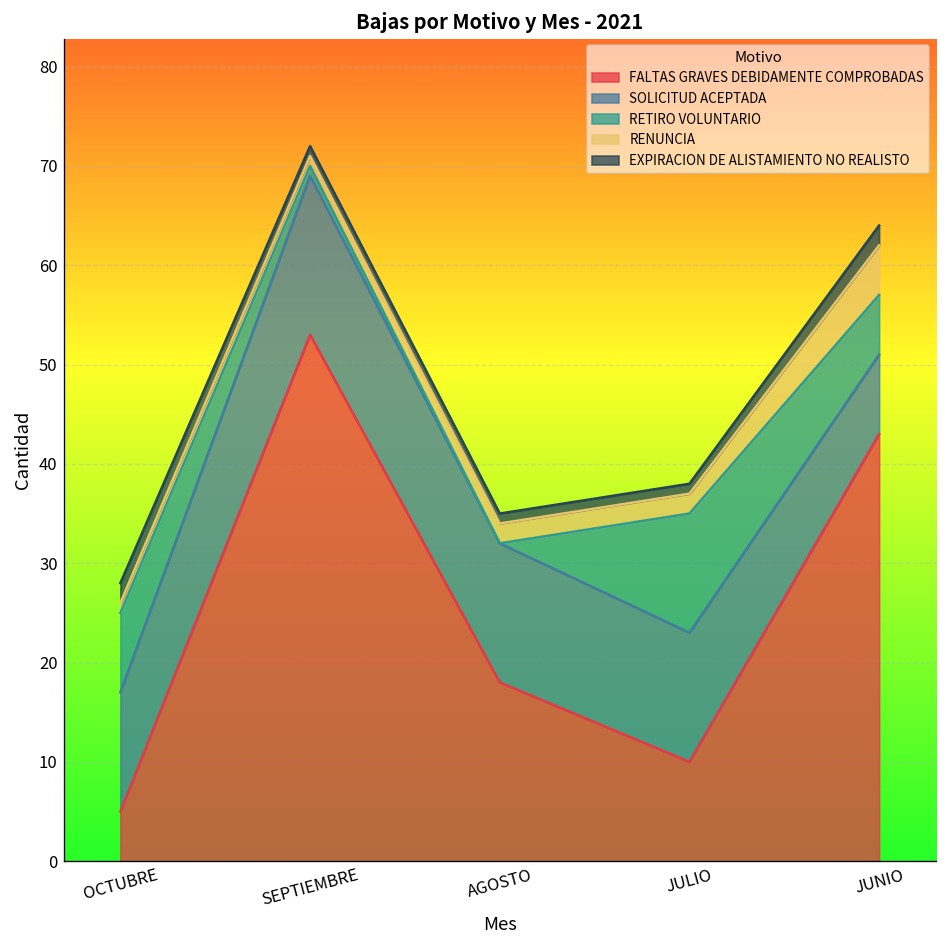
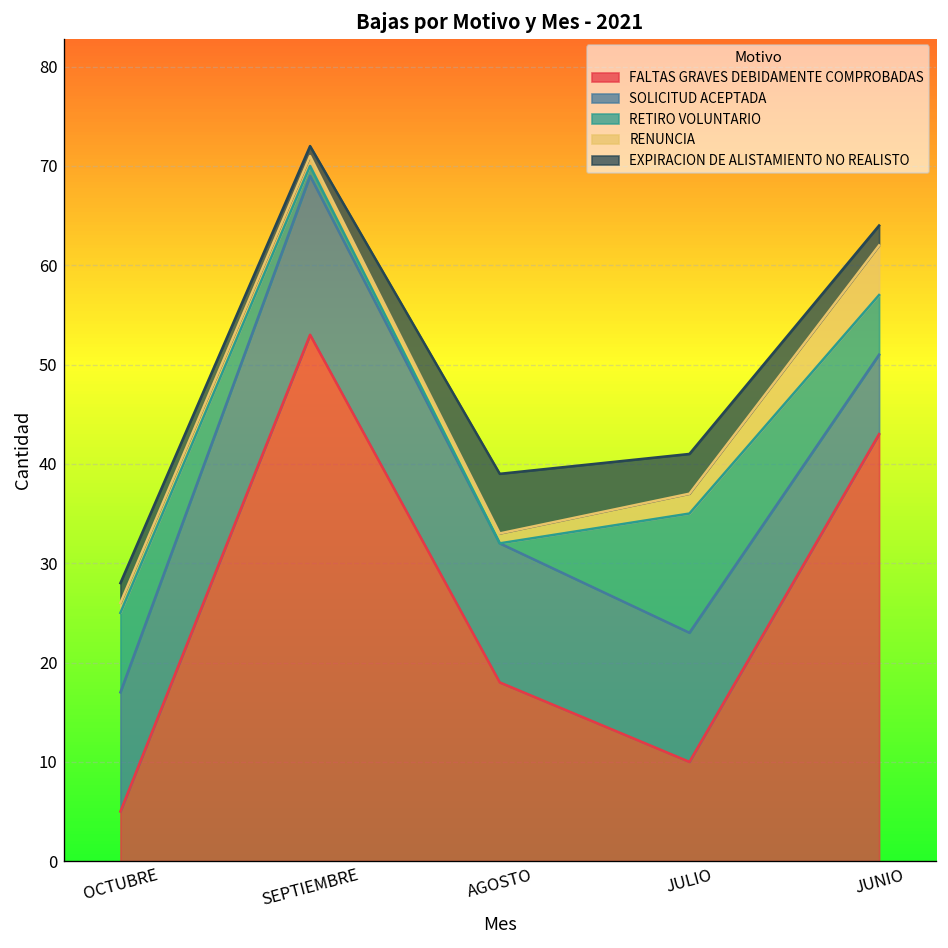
  {
    "FALTAS GRAVES DEBIDAMENTE COMPROBADAS": {
      "OCTUBRE": 5,
      "SEPTIEMBRE": 53,
      "AGOSTO": 18,
      "JULIO": 10,
      "JUNIO": 43
    },
    "RENUNCIA": {
      "OCTUBRE": 1,
      "SEPTIEMBRE": 1,
-     "AGOSTO": 2,
+     "AGOSTO": 1,
      "JULIO": 2,
      "JUNIO": 5
    },
    "EXPIRACION DE ALISTAMIENTO NO REALISTO": {
      "OCTUBRE": 2,
      "SEPTIEMBRE": 1,
-     "AGOSTO": 1,
-     "JULIO": 1,
+     "AGOSTO": 6,
+     "JULIO": 4,
      "JUNIO": 2
    }
  }
